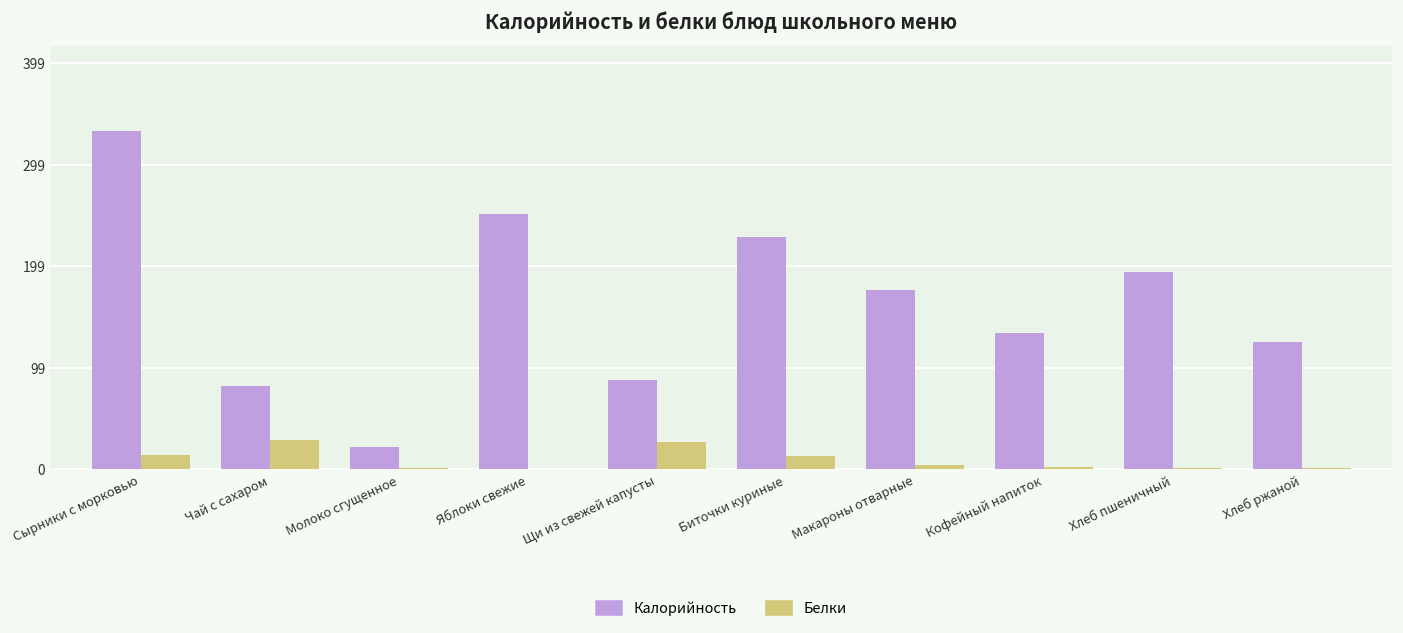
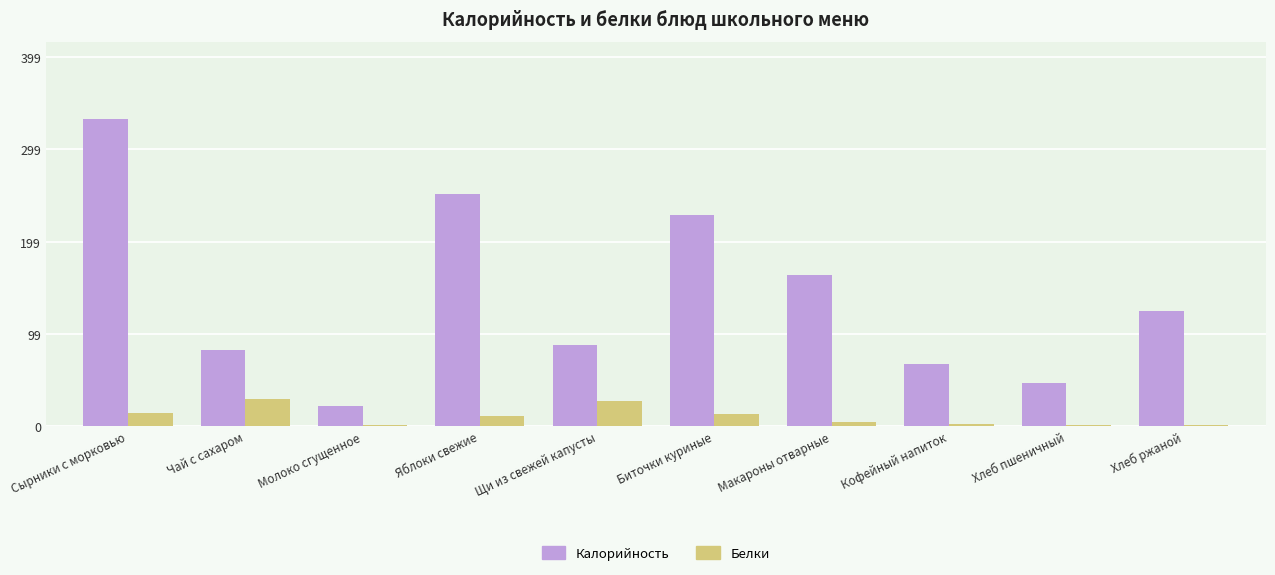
  {
    "Калорийность": {
      "Сырники с морковью": 330,
      "Чай с сахаром": 80,
      "Молоко сгущенное": 20,
      "Яблоки свежие": 250,
      "Щи из свежей капусты": 90,
      "Биточки куриные": 230,
-     "Макароны отварные": 180,
-     "Кофейный напиток": 130,
-     "Хлеб пшеничный": 190,
+     "Макароны отварные": 160,
+     "Кофейный напиток": 70,
+     "Хлеб пшеничный": 50,
      "Хлеб ржаной": 120
    },
    "Белки": {
      "Сырники с морковью": 10,
      "Чай с сахаром": 30,
-     "Яблоки свежие": 0,
+     "Яблоки свежие": 10,
      "Щи из свежей капусты": 30,
      "Биточки куриные": 10,
      "Макароны отварные": 0
    }
  }
